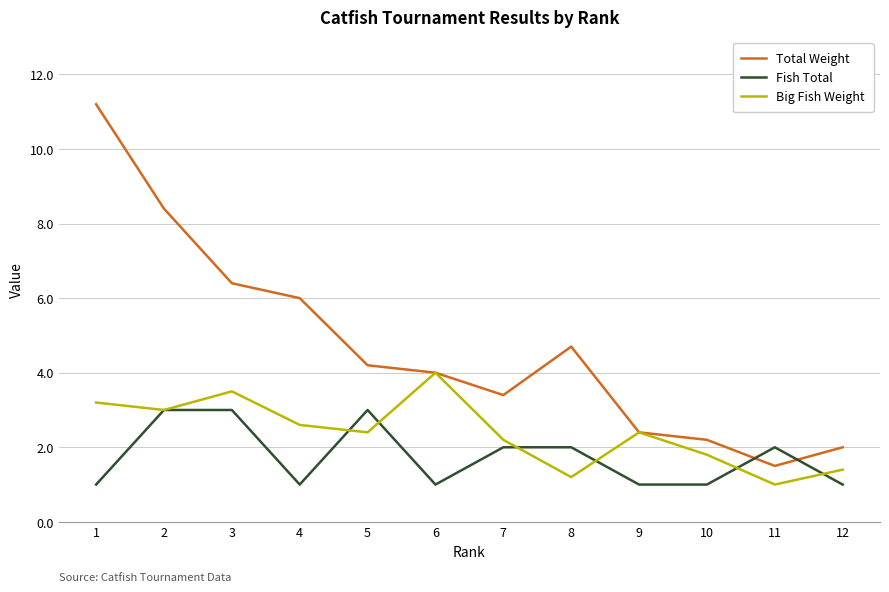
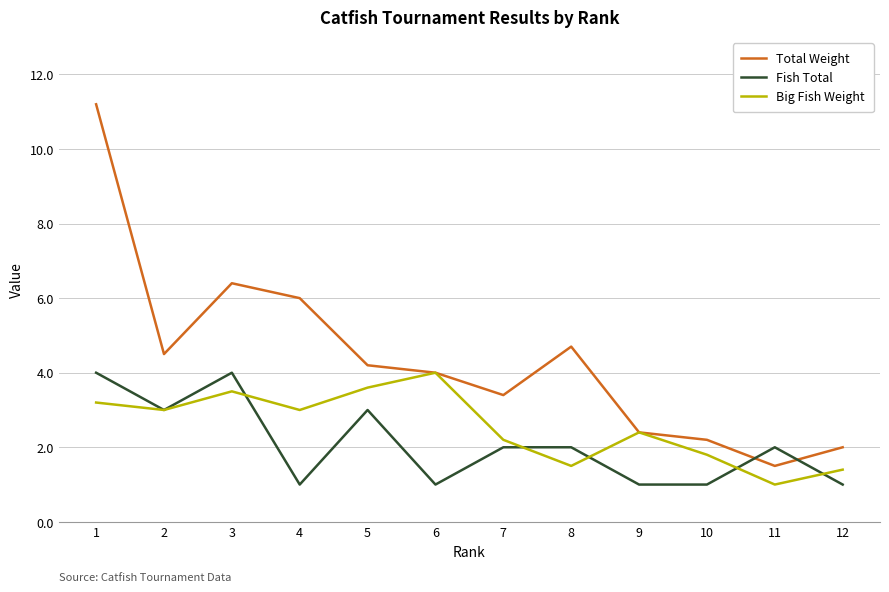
  {
    "Total Weight": {
      "1": 11.2,
-     "2": 8.4,
+     "2": 4.5,
      "3": 6.4,
      "4": 6.0,
      "5": 4.2,
      "7": 3.4,
      "8": 4.7,
      "10": 2.2,
      "11": 1.5,
      "12": 2.0
    },
    "Fish Total": {
-     "1": 1,
-     "3": 3,
+     "1": 4,
+     "3": 4,
      "4": 1,
      "5": 3,
      "6": 1,
      "7": 2,
      "8": 2,
      "9": 1,
      "10": 1,
      "11": 2,
      "12": 1
    },
    "Big Fish Weight": {
      "1": 3.2,
      "3": 3.5,
-     "4": 2.6,
-     "5": 2.4,
+     "4": 3.0,
+     "5": 3.6,
      "7": 2.2,
-     "8": 1.2,
+     "8": 1.5,
      "10": 1.8,
      "11": 1.0,
      "12": 1.4
    }
  }
